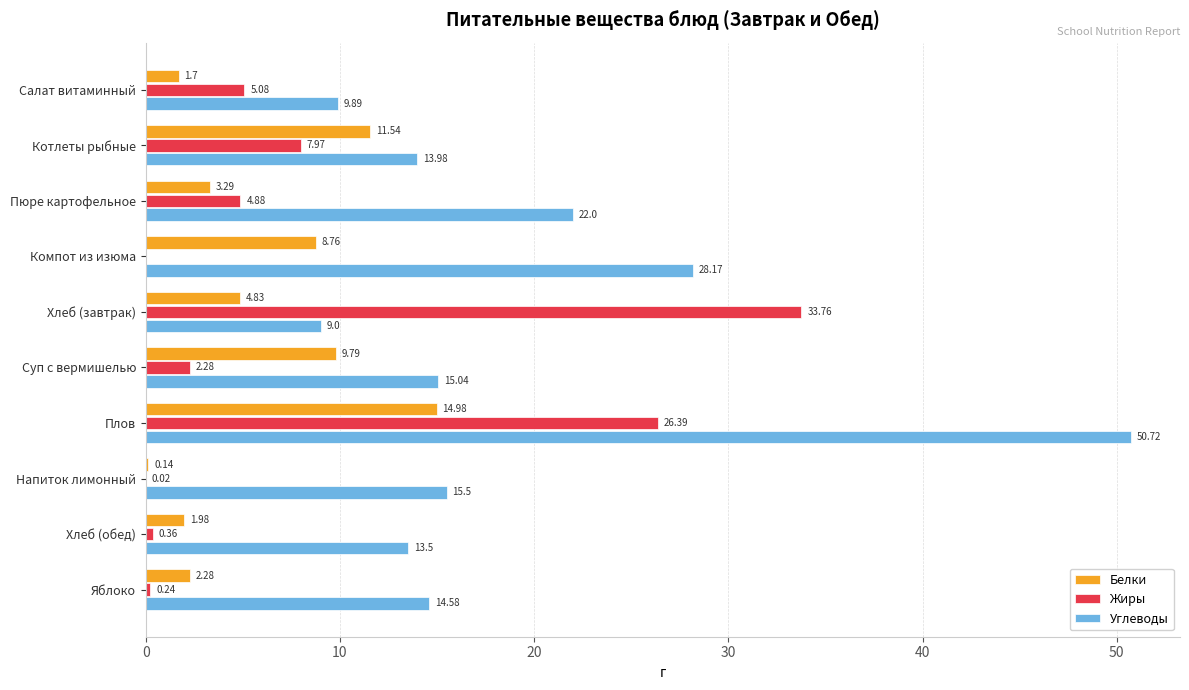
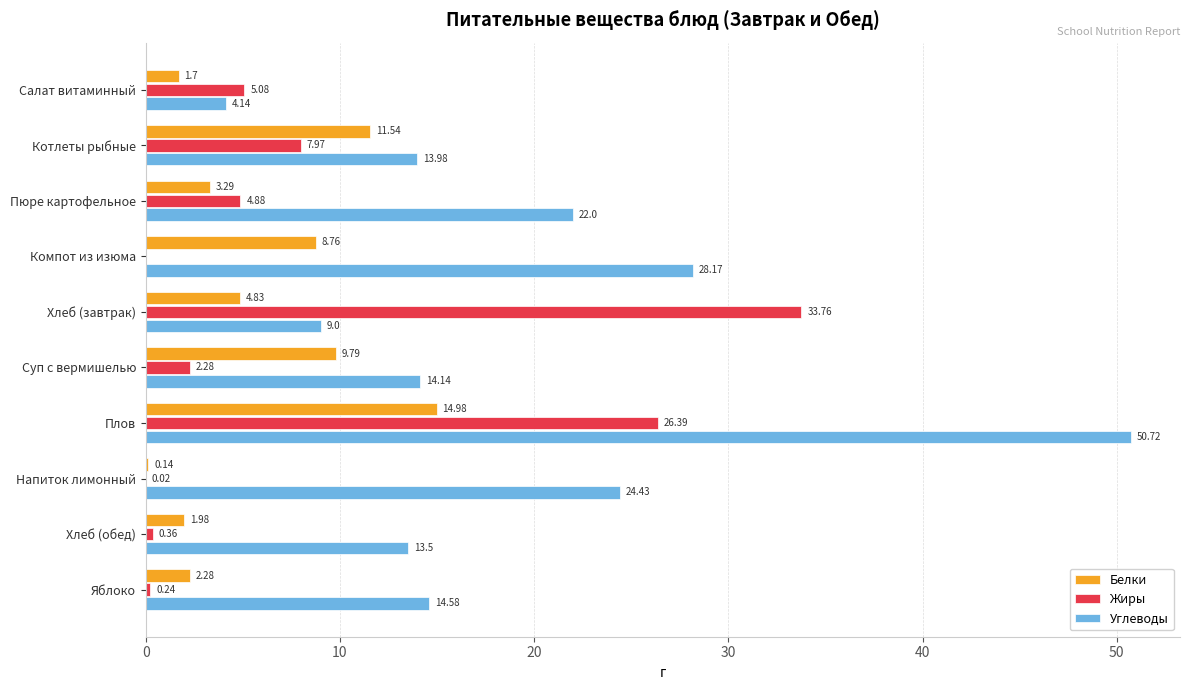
  {
    "Белки": {
      "Салат витаминный": 1.7,
      "Котлеты рыбные": 11.54,
      "Пюре картофельное": 3.29,
      "Компот из изюма": 8.76,
      "Хлеб (завтрак)": 4.83,
      "Суп с вермишелью": 9.79,
      "Плов": 14.98,
      "Напиток лимонный": 0.14,
      "Хлеб (обед)": 1.98,
      "Яблоко": 2.28
    },
    "Жиры": {
      "Салат витаминный": 5.08,
      "Котлеты рыбные": 7.97,
      "Пюре картофельное": 4.88,
      "Хлеб (завтрак)": 33.76,
      "Суп с вермишелью": 2.28,
      "Плов": 26.39,
      "Напиток лимонный": 0.02,
      "Хлеб (обед)": 0.36,
      "Яблоко": 0.24
    },
    "Углеводы": {
-     "Салат витаминный": 9.89,
+     "Салат витаминный": 4.14,
      "Котлеты рыбные": 13.98,
      "Пюре картофельное": 22.0,
      "Компот из изюма": 28.17,
      "Хлеб (завтрак)": 9.0,
-     "Суп с вермишелью": 15.04,
+     "Суп с вермишелью": 14.14,
      "Плов": 50.72,
-     "Напиток лимонный": 15.5,
+     "Напиток лимонный": 24.43,
      "Хлеб (обед)": 13.5,
      "Яблоко": 14.58
    }
  }
